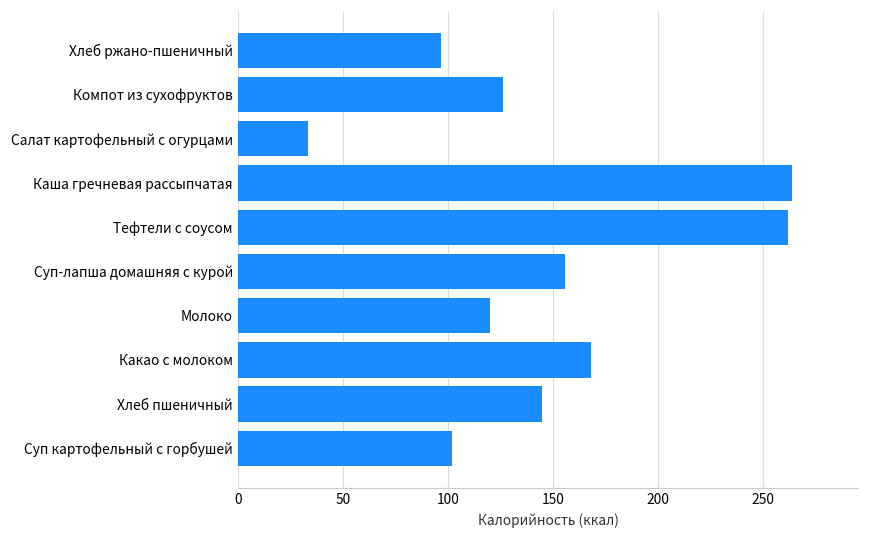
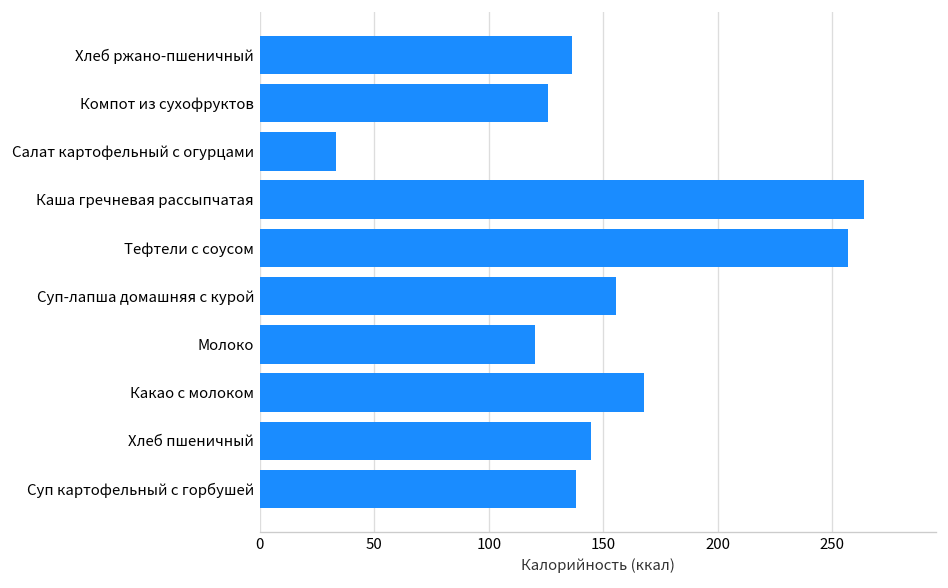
  {
-   "Хлеб ржано-пшеничный": 97,
+   "Хлеб ржано-пшеничный": 136,
    "Компот из сухофруктов": 126,
    "Салат картофельный с огурцами": 33,
    "Каша гречневая рассыпчатая": 264,
-   "Тефтели с соусом": 262,
+   "Тефтели с соусом": 257,
    "Суп-лапша домашняя с курой": 156,
    "Молоко": 120,
    "Какао с молоком": 168,
    "Хлеб пшеничный": 145,
-   "Суп картофельный с горбушей": 102
+   "Суп картофельный с горбушей": 138
  }
